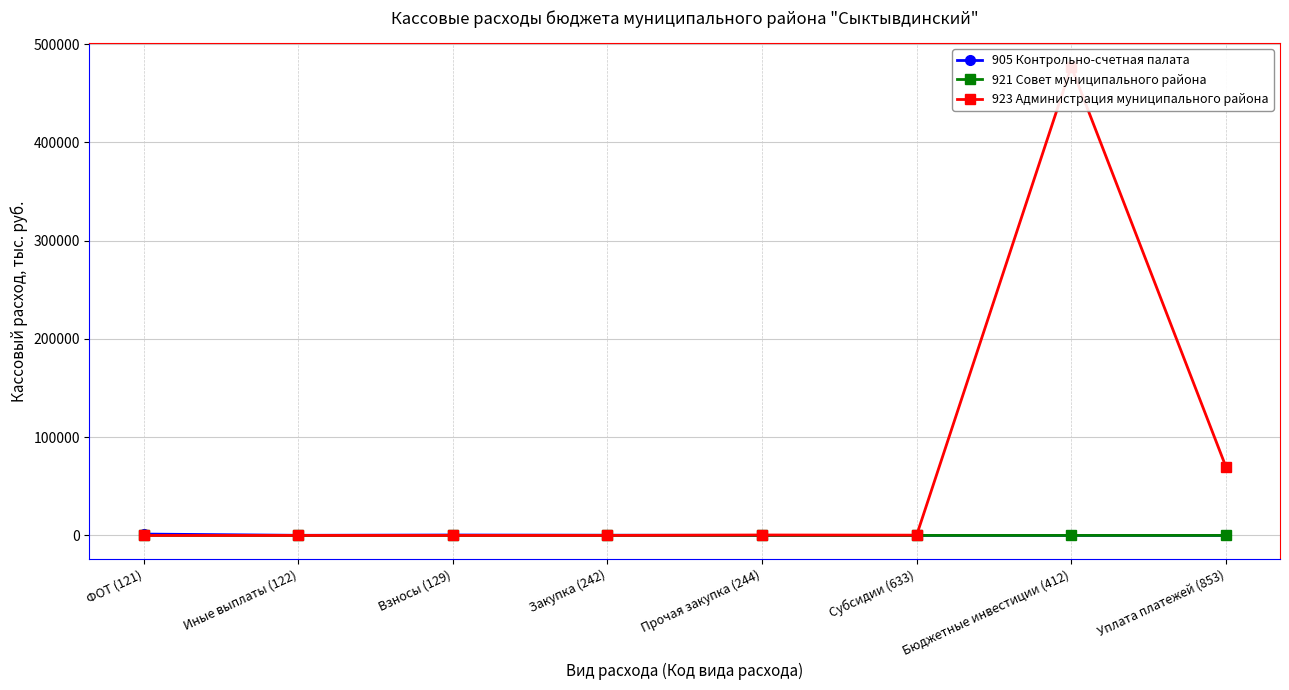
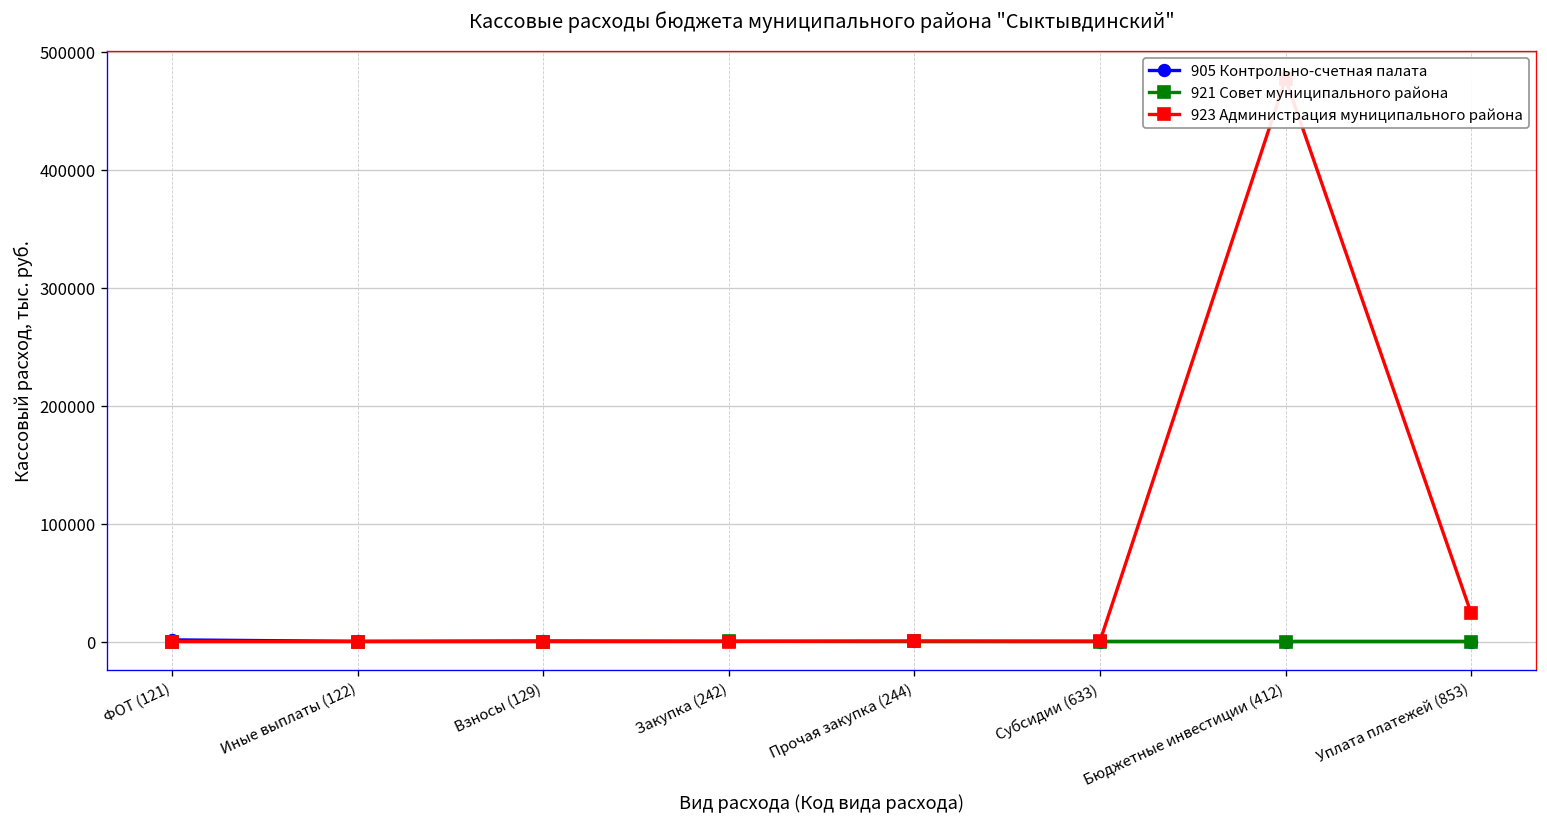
  {
    "923 Администрация муниципального района": {
-     "Уплата платежей (853)": 70000
+     "Уплата платежей (853)": 20000
    }
  }
